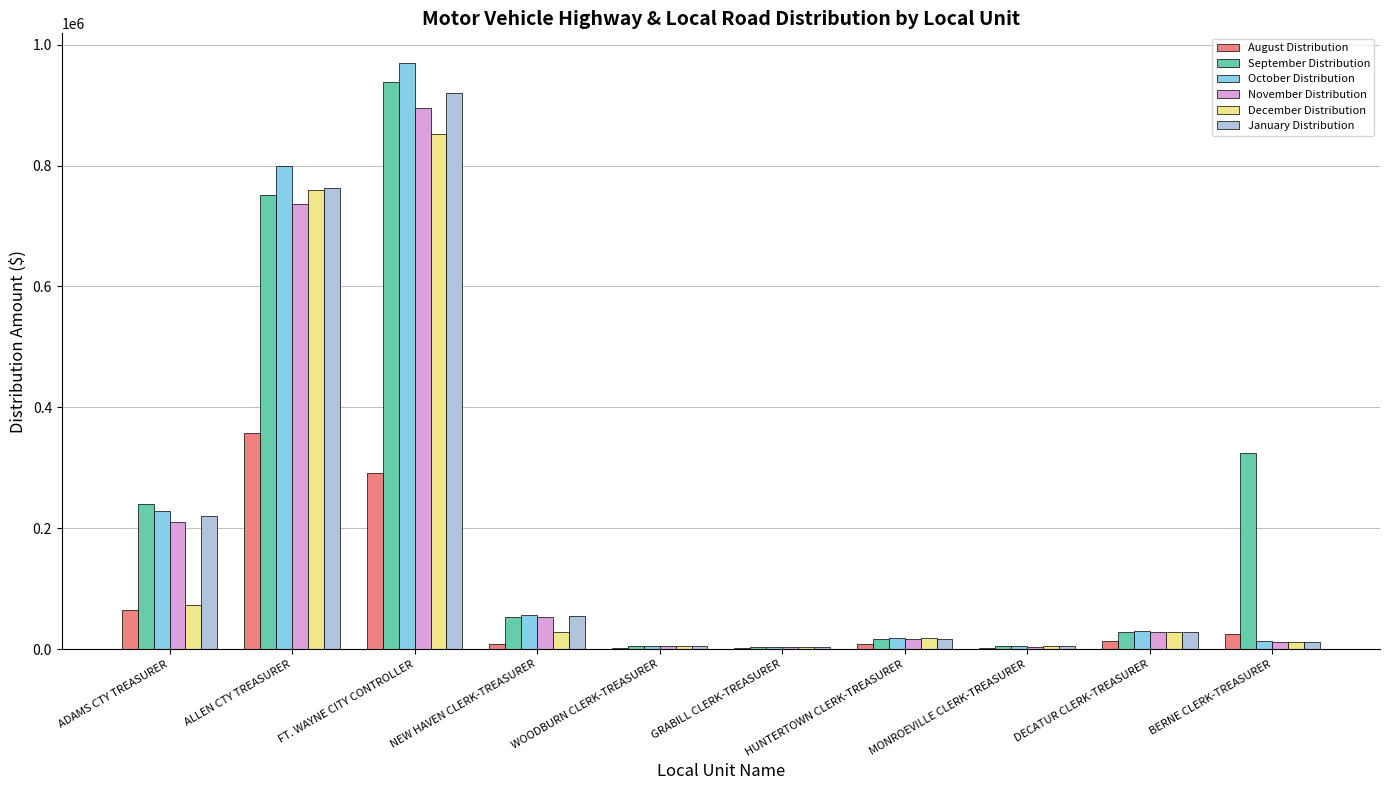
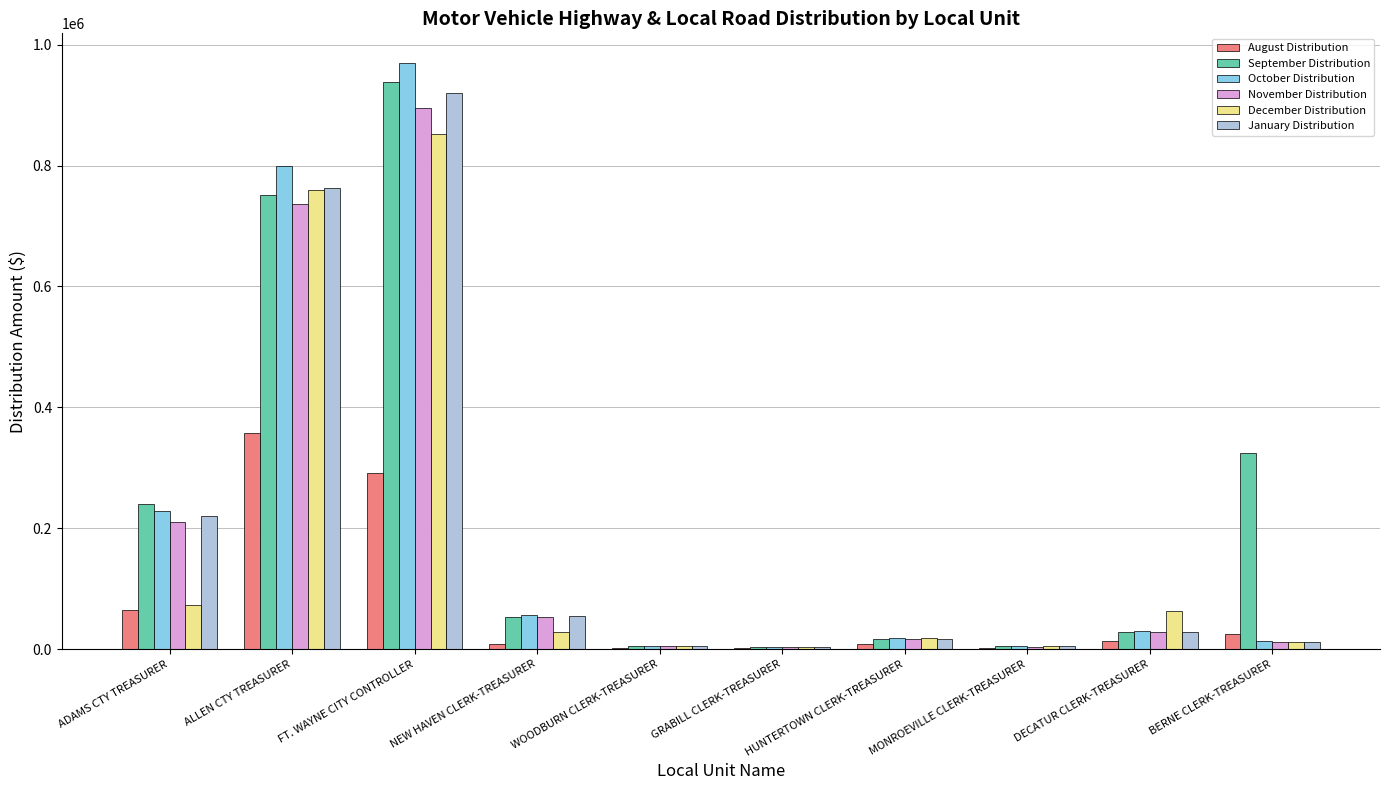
  {
    "August Distribution": {
      "ADAMS CTY TREASURER": 60000,
      "ALLEN CTY TREASURER": 360000,
      "FT. WAYNE CITY CONTROLLER": 290000,
      "NEW HAVEN CLERK-TREASURER": 10000,
      "HUNTERTOWN CLERK-TREASURER": 10000,
      "DECATUR CLERK-TREASURER": 10000,
      "BERNE CLERK-TREASURER": 20000
    },
    "September Distribution": {
      "ADAMS CTY TREASURER": 240000,
      "ALLEN CTY TREASURER": 750000,
      "FT. WAYNE CITY CONTROLLER": 940000,
      "NEW HAVEN CLERK-TREASURER": 50000,
      "WOODBURN CLERK-TREASURER": 10000,
      "HUNTERTOWN CLERK-TREASURER": 20000,
      "MONROEVILLE CLERK-TREASURER": 0,
      "DECATUR CLERK-TREASURER": 30000,
      "BERNE CLERK-TREASURER": 330000
    },
    "December Distribution": {
      "ADAMS CTY TREASURER": 70000,
      "ALLEN CTY TREASURER": 760000,
      "FT. WAYNE CITY CONTROLLER": 850000,
      "NEW HAVEN CLERK-TREASURER": 30000,
      "WOODBURN CLERK-TREASURER": 10000,
      "HUNTERTOWN CLERK-TREASURER": 20000,
      "MONROEVILLE CLERK-TREASURER": 0,
-     "DECATUR CLERK-TREASURER": 30000,
+     "DECATUR CLERK-TREASURER": 60000,
      "BERNE CLERK-TREASURER": 10000
    }
  }
